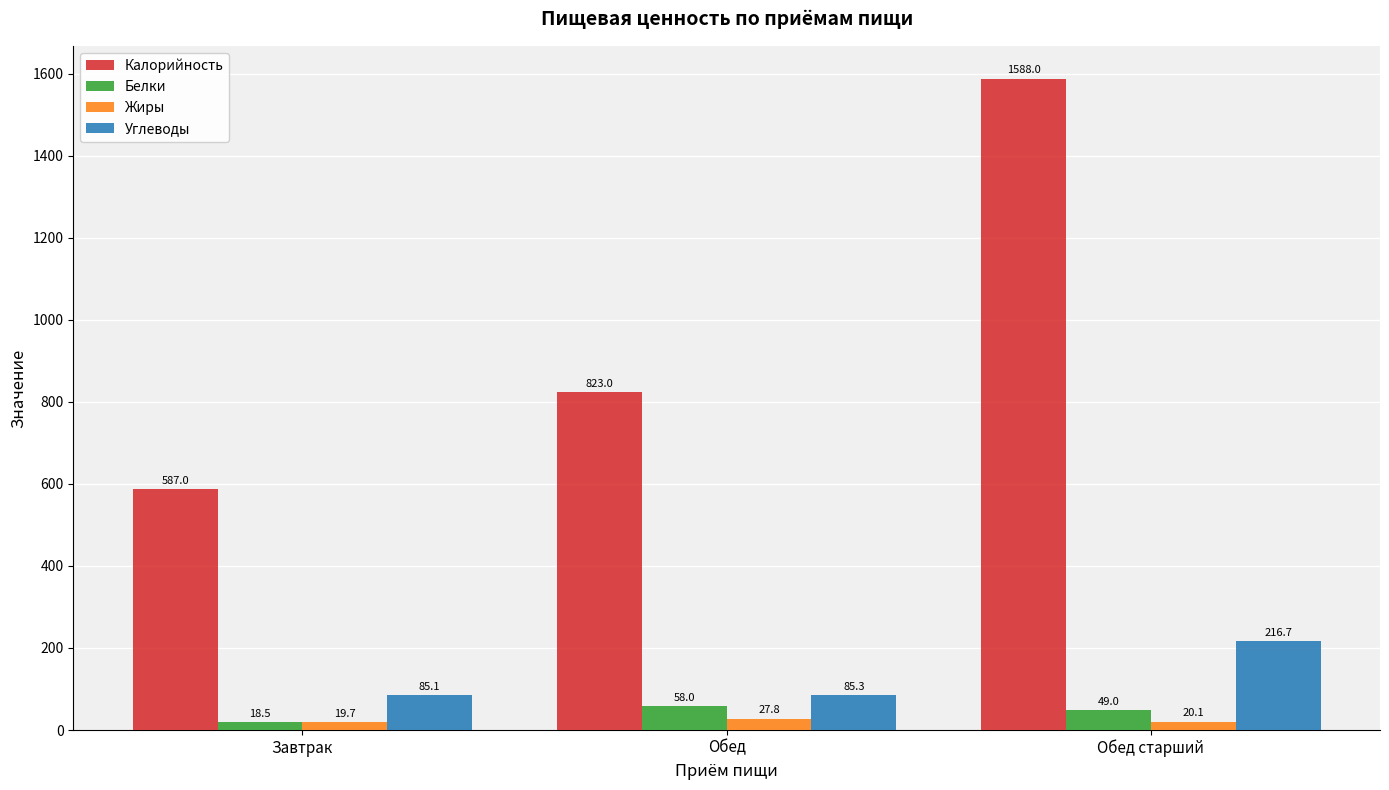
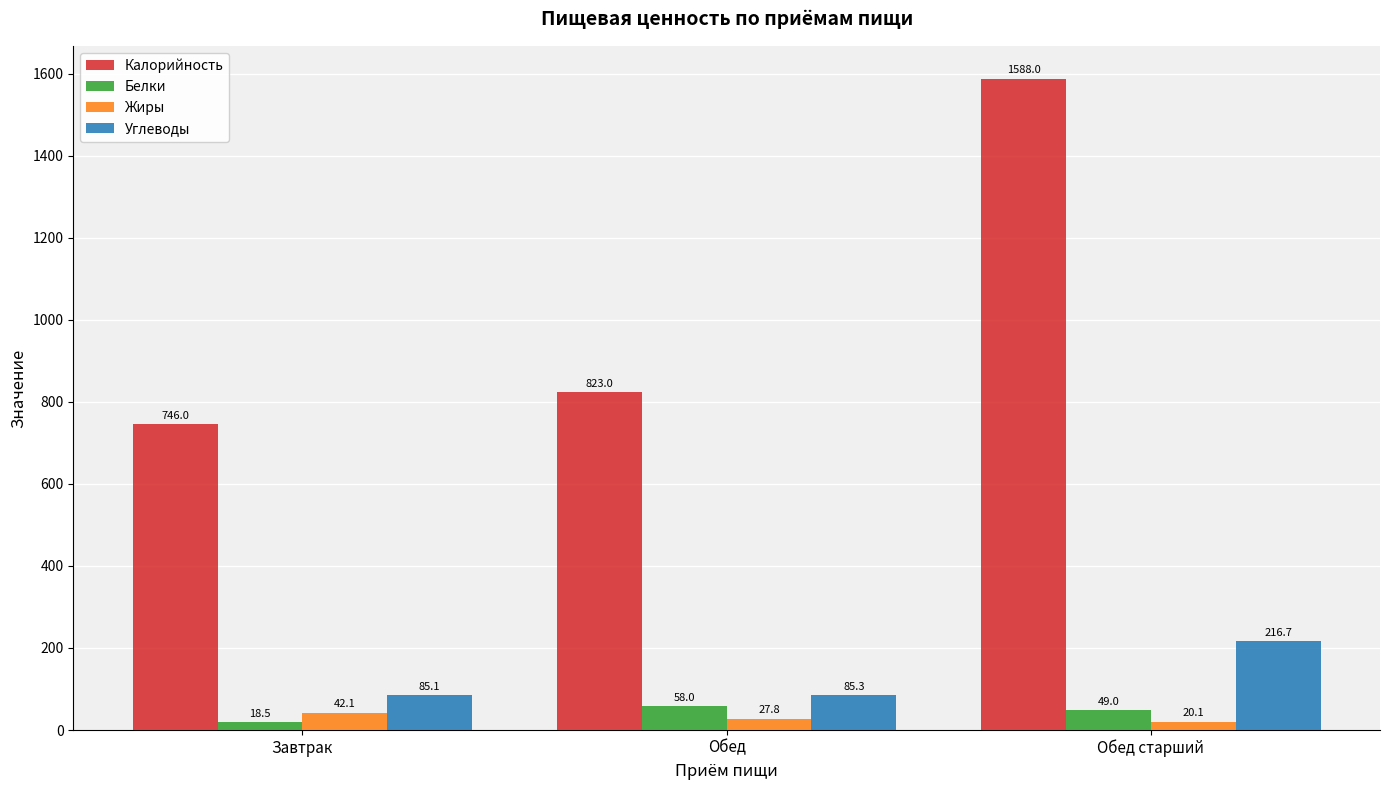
  {
    "Калорийность": {
-     "Завтрак": 587.0,
+     "Завтрак": 746.0,
      "Обед": 823.0,
      "Обед старший": 1588.0
    },
    "Белки": {
      "Завтрак": 18.5,
      "Обед": 58.0,
      "Обед старший": 49.0
    },
    "Жиры": {
-     "Завтрак": 19.7,
+     "Завтрак": 42.1,
      "Обед": 27.8,
      "Обед старший": 20.1
    },
    "Углеводы": {
      "Завтрак": 85.1,
      "Обед": 85.3,
      "Обед старший": 216.7
    }
  }
